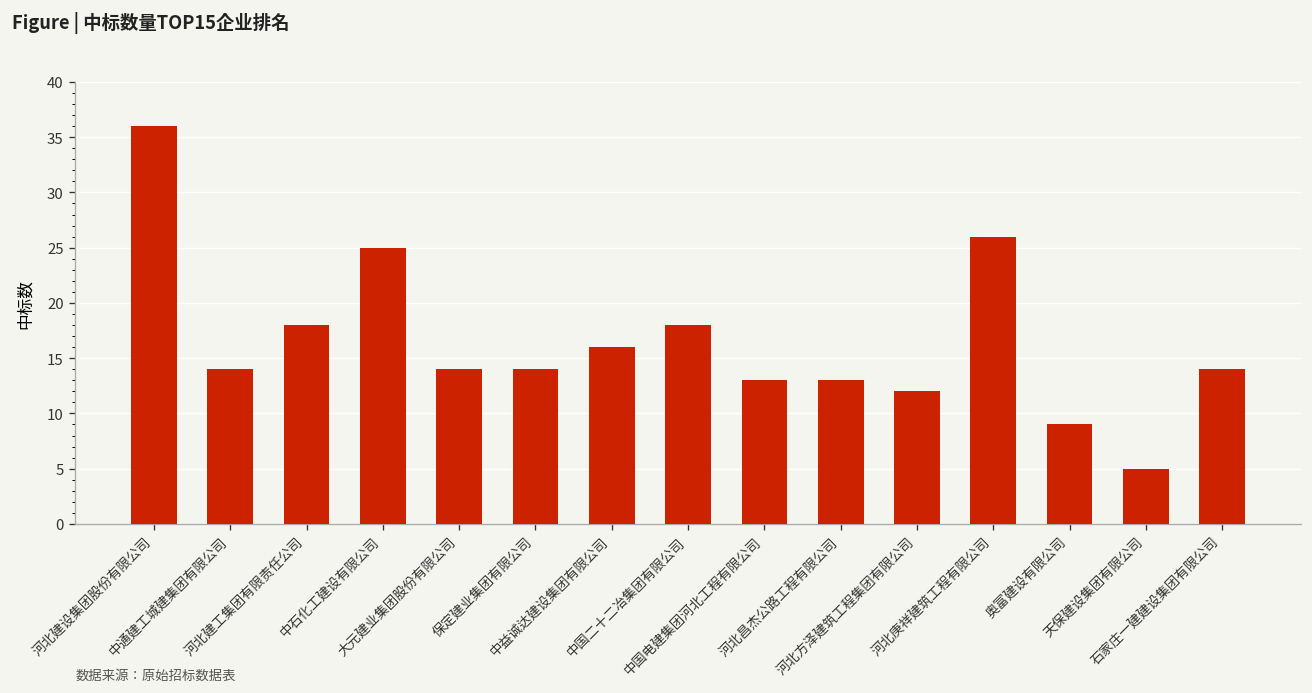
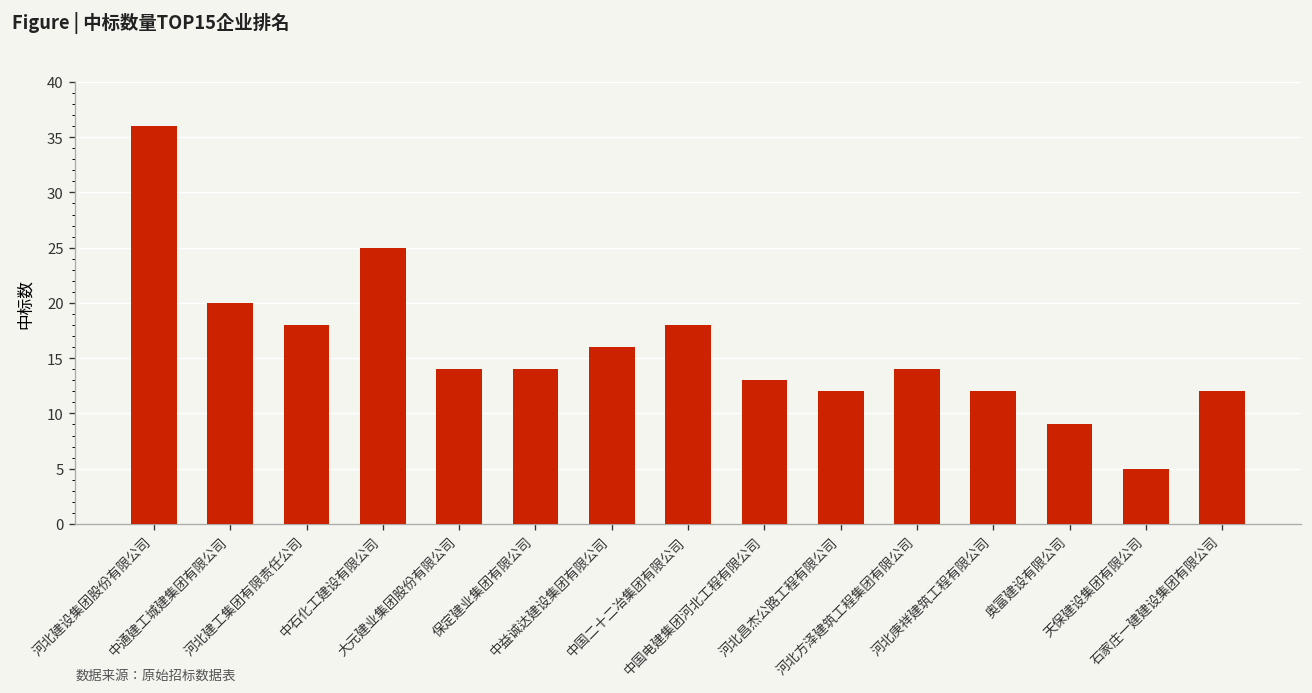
  {
    "河北建设集团股份有限公司": 36,
-   "中通建工城建集团有限公司": 14,
+   "中通建工城建集团有限公司": 20,
    "河北建工集团有限责任公司": 18,
    "中石化工建设有限公司": 25,
    "大元建业集团股份有限公司": 14,
    "保定建业集团有限公司": 14,
    "中益诚达建设集团有限公司": 16,
    "中国二十二冶集团有限公司": 18,
    "中国电建集团河北工程有限公司": 13,
-   "河北昌杰公路工程有限公司": 13,
-   "河北方泽建筑工程集团有限公司": 12,
-   "河北庚祥建筑工程有限公司": 26,
+   "河北昌杰公路工程有限公司": 12,
+   "河北方泽建筑工程集团有限公司": 14,
+   "河北庚祥建筑工程有限公司": 12,
    "奥富建设有限公司": 9,
    "天保建设集团有限公司": 5,
-   "石家庄一建建设集团有限公司": 14
+   "石家庄一建建设集团有限公司": 12
  }
